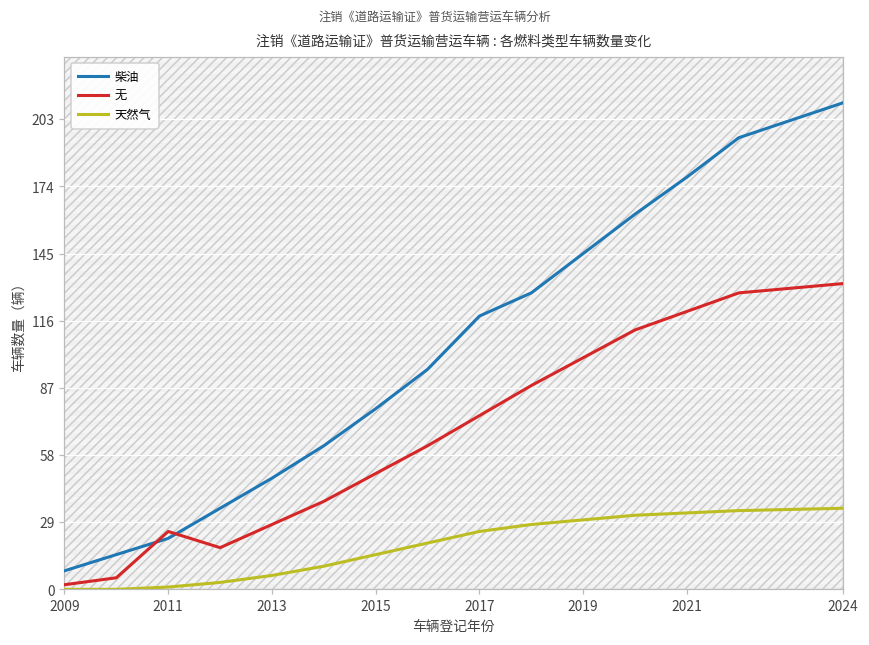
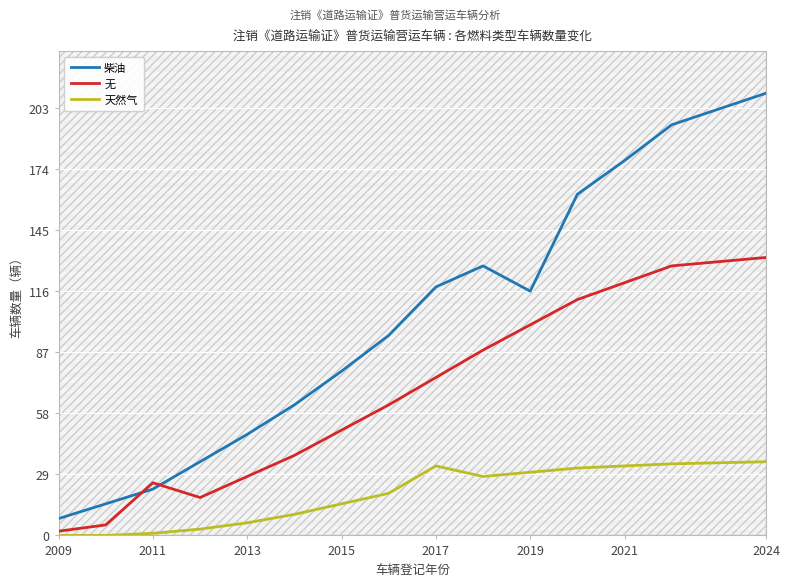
  {
    "柴油": {
      "2009": 8,
      "2011": 22,
      "2013": 48,
      "2015": 78,
      "2017": 118,
-     "2019": 145,
+     "2019": 116,
      "2021": 178,
      "2024": 210
    },
    "无": {
      "2009": 2,
      "2011": 25,
      "2013": 28,
      "2015": 50,
      "2017": 75,
      "2019": 100,
      "2021": 120,
      "2024": 132
    },
    "天然气": {
      "2009": 0,
      "2011": 1,
      "2013": 6,
      "2015": 15,
-     "2017": 25,
+     "2017": 33,
      "2019": 30,
      "2021": 33,
      "2024": 35
    }
  }
